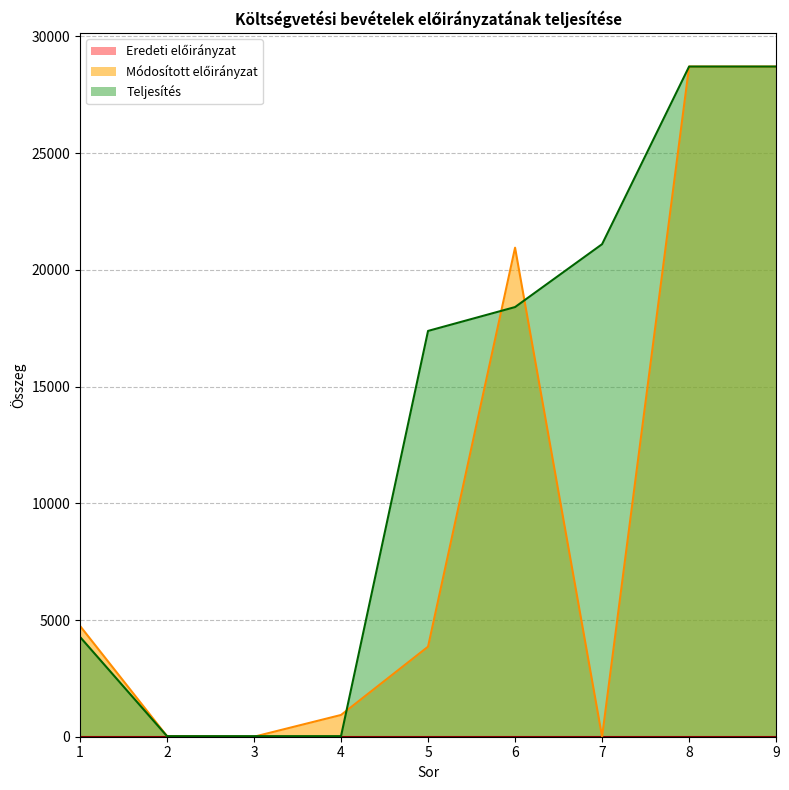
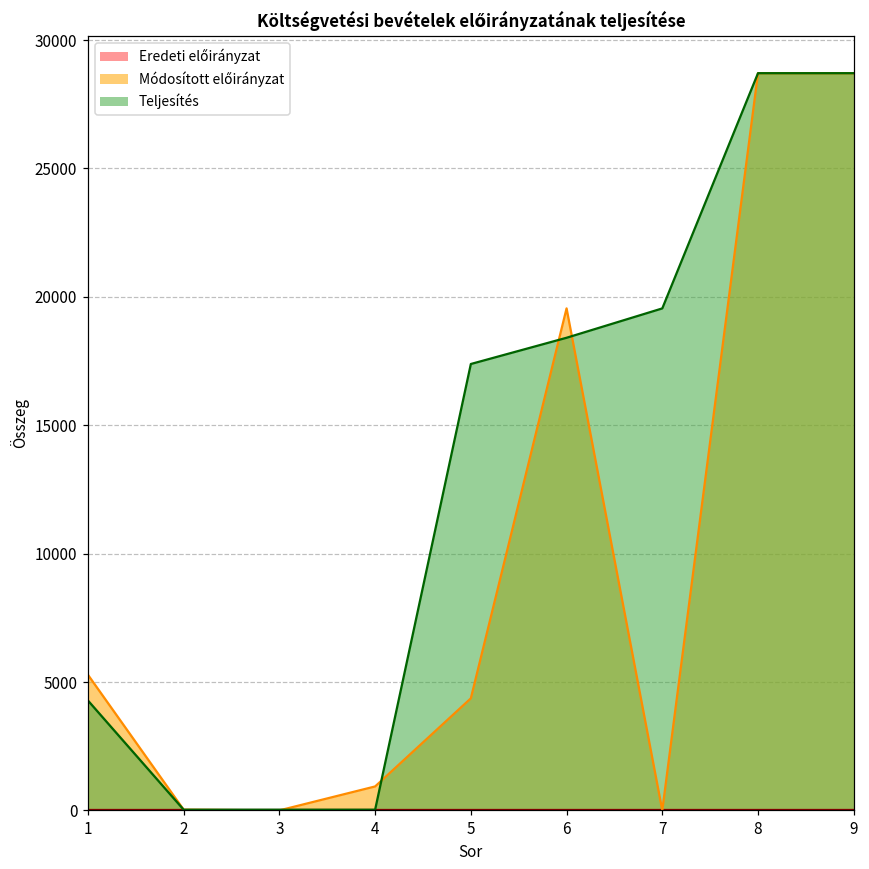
  {
    "Eredeti előirányzat": {
      "1": 0,
      "5": 0,
      "6": 0,
      "8": 0,
      "9": 0
    },
    "Módosított előirányzat": {
-     "1": 4700,
+     "1": 5300,
      "4": 900,
-     "5": 3900,
-     "6": 21000
+     "5": 4400,
+     "6": 19600
    },
    "Teljesítés": {
      "1": 4300,
      "5": 17400,
      "6": 18400,
-     "7": 21100
+     "7": 19600
    }
  }
